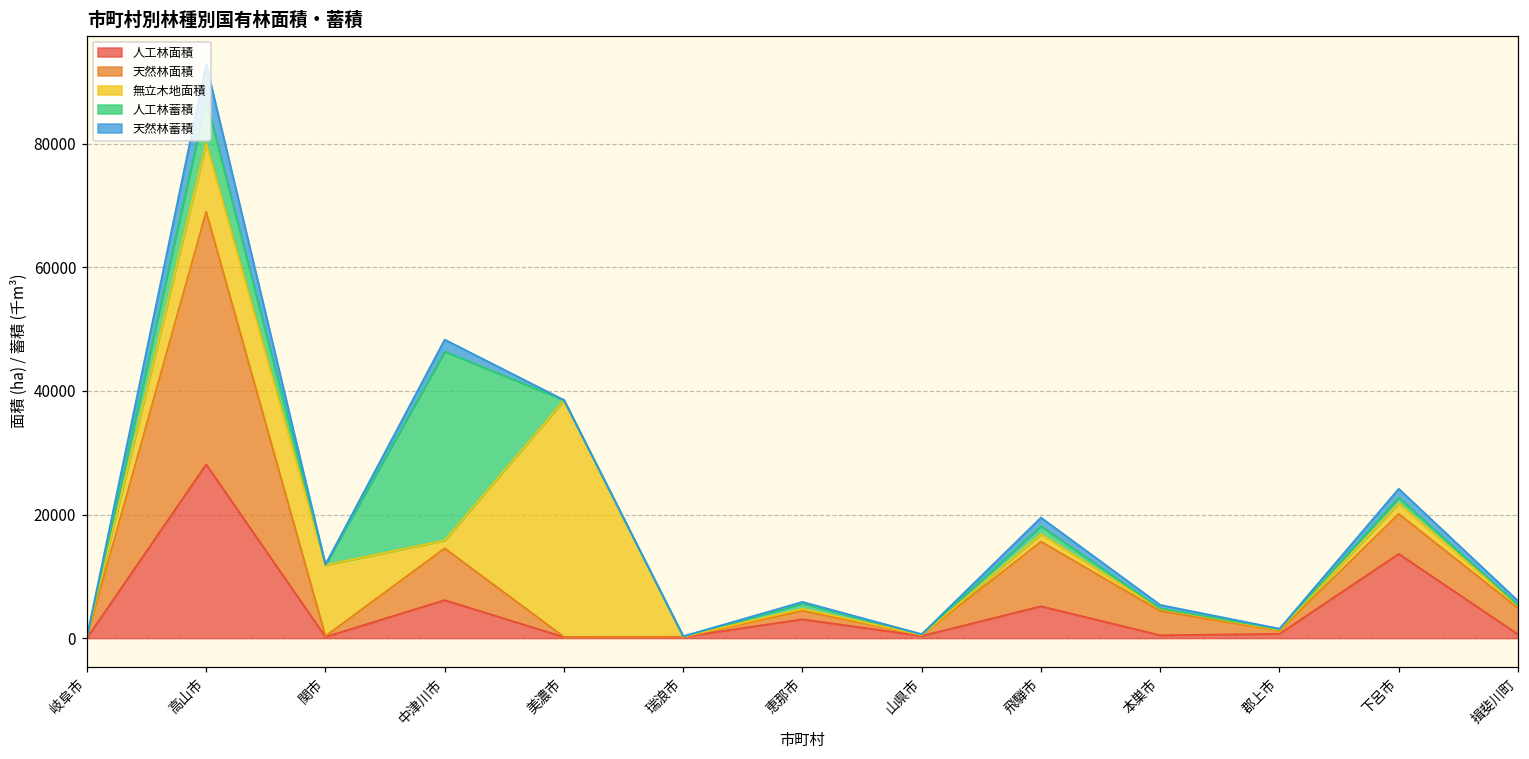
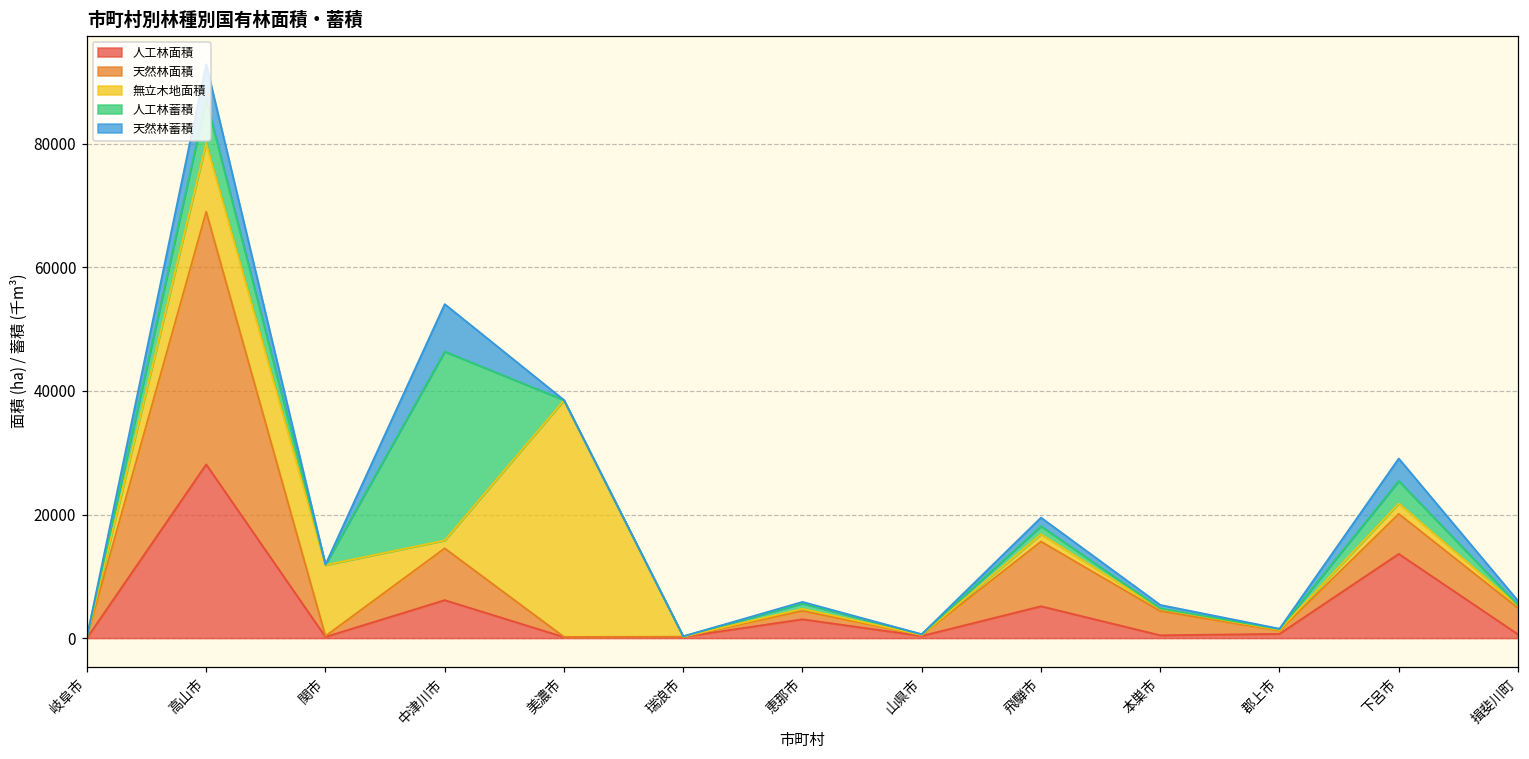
  {
    "無立木地面積": {
      "高山市": 11000,
      "中津川市": 1000,
      "飛騨市": 1000,
      "下呂市": 2000
    },
    "人工林蓄積": {
      "中津川市": 31000,
      "飛騨市": 1000,
-     "下呂市": 1000
+     "下呂市": 4000
    },
    "天然林蓄積": {
-     "中津川市": 2000,
+     "中津川市": 8000,
      "飛騨市": 1000,
      "本巣市": 1000,
-     "下呂市": 1000,
+     "下呂市": 4000,
      "揖斐川町": 1000
    }
  }
